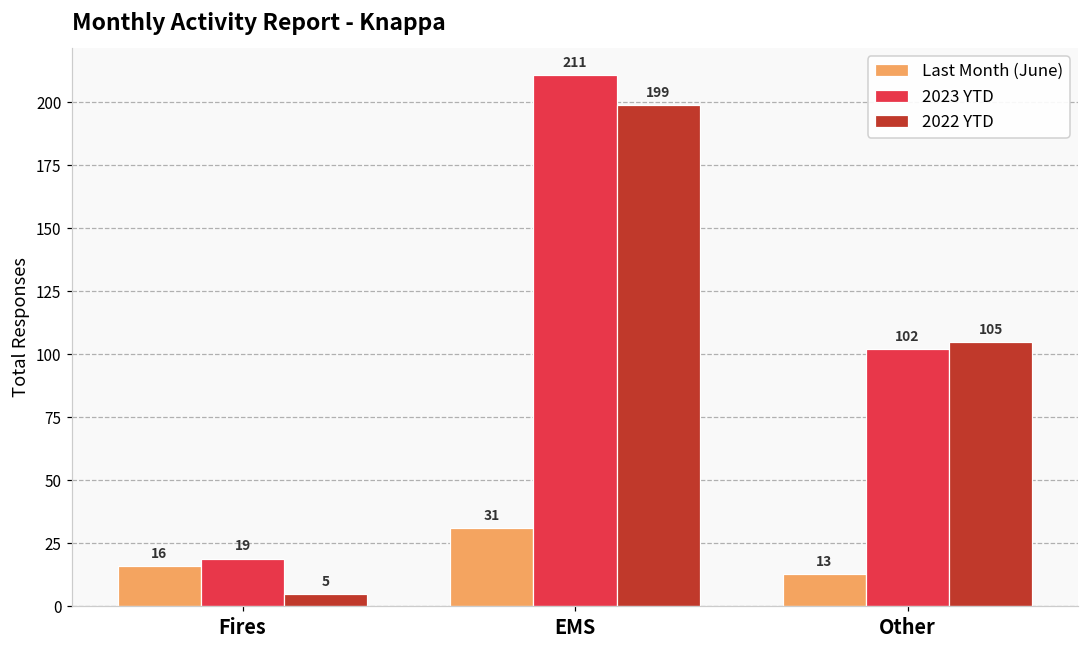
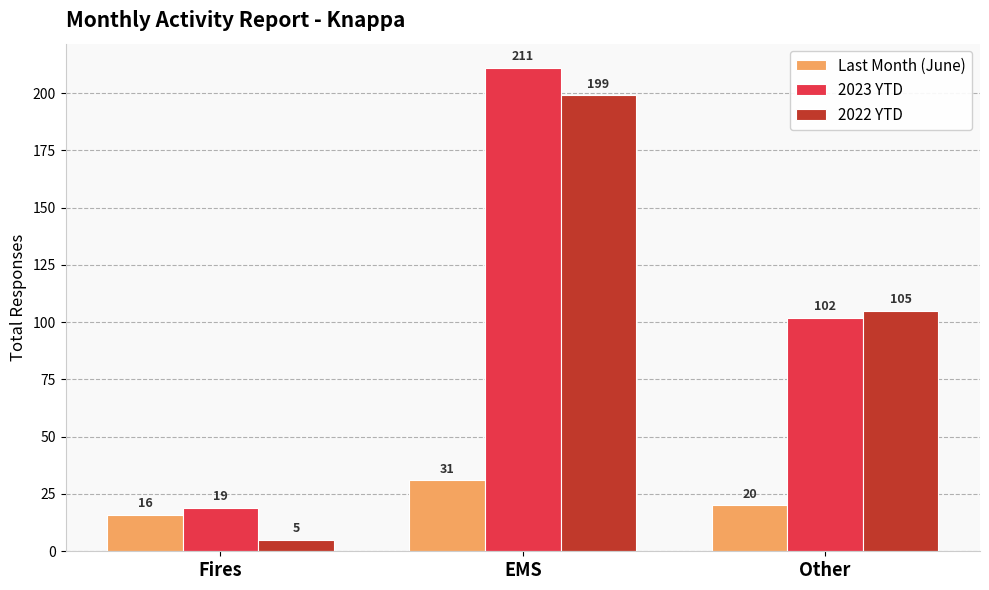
  {
    "Last Month (June)": {
      "Fires": 16,
      "EMS": 31,
-     "Other": 13
+     "Other": 20
    }
  }
